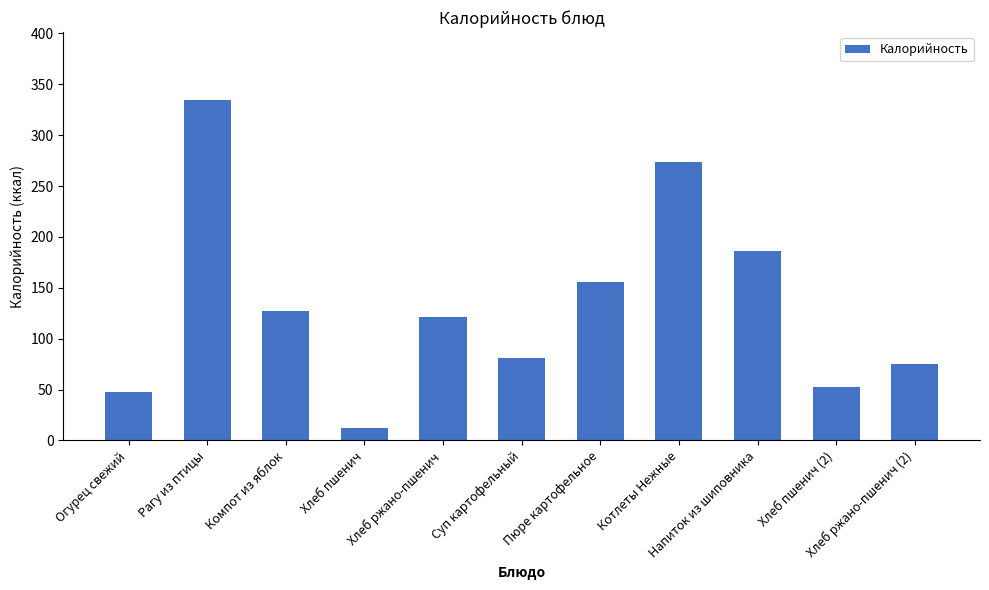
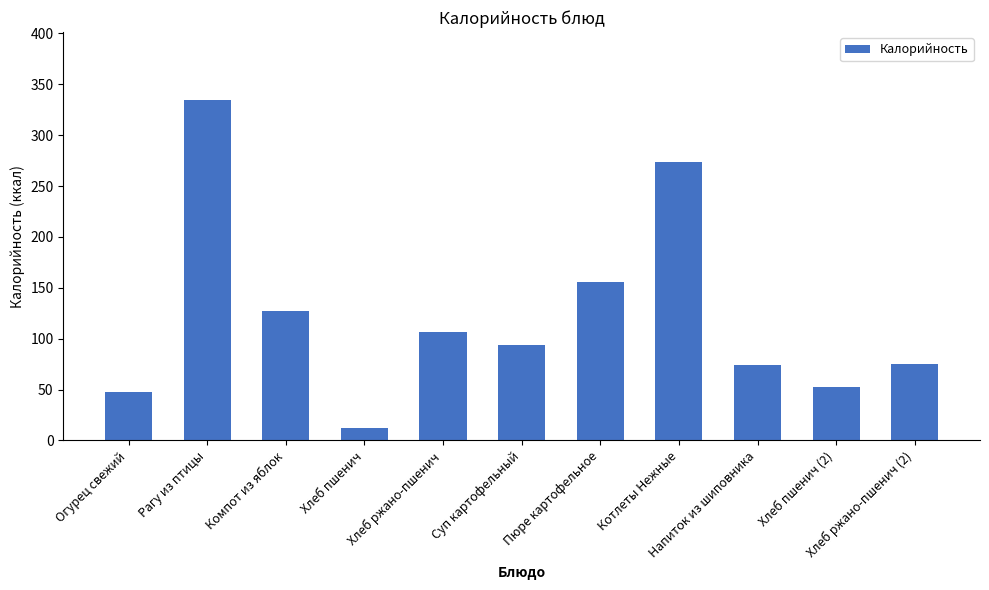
  {
    "Огурец свежий": 47,
    "Рагу из птицы": 335,
    "Компот из яблок": 127,
    "Хлеб пшенич": 12,
-   "Хлеб ржано-пшенич": 122,
-   "Суп картофельный": 81,
+   "Хлеб ржано-пшенич": 107,
+   "Суп картофельный": 94,
    "Пюре картофельное": 156,
    "Котлеты Нежные": 274,
-   "Напиток из шиповника": 186,
+   "Напиток из шиповника": 74,
    "Хлеб пшенич (2)": 52,
    "Хлеб ржано-пшенич (2)": 75
  }
